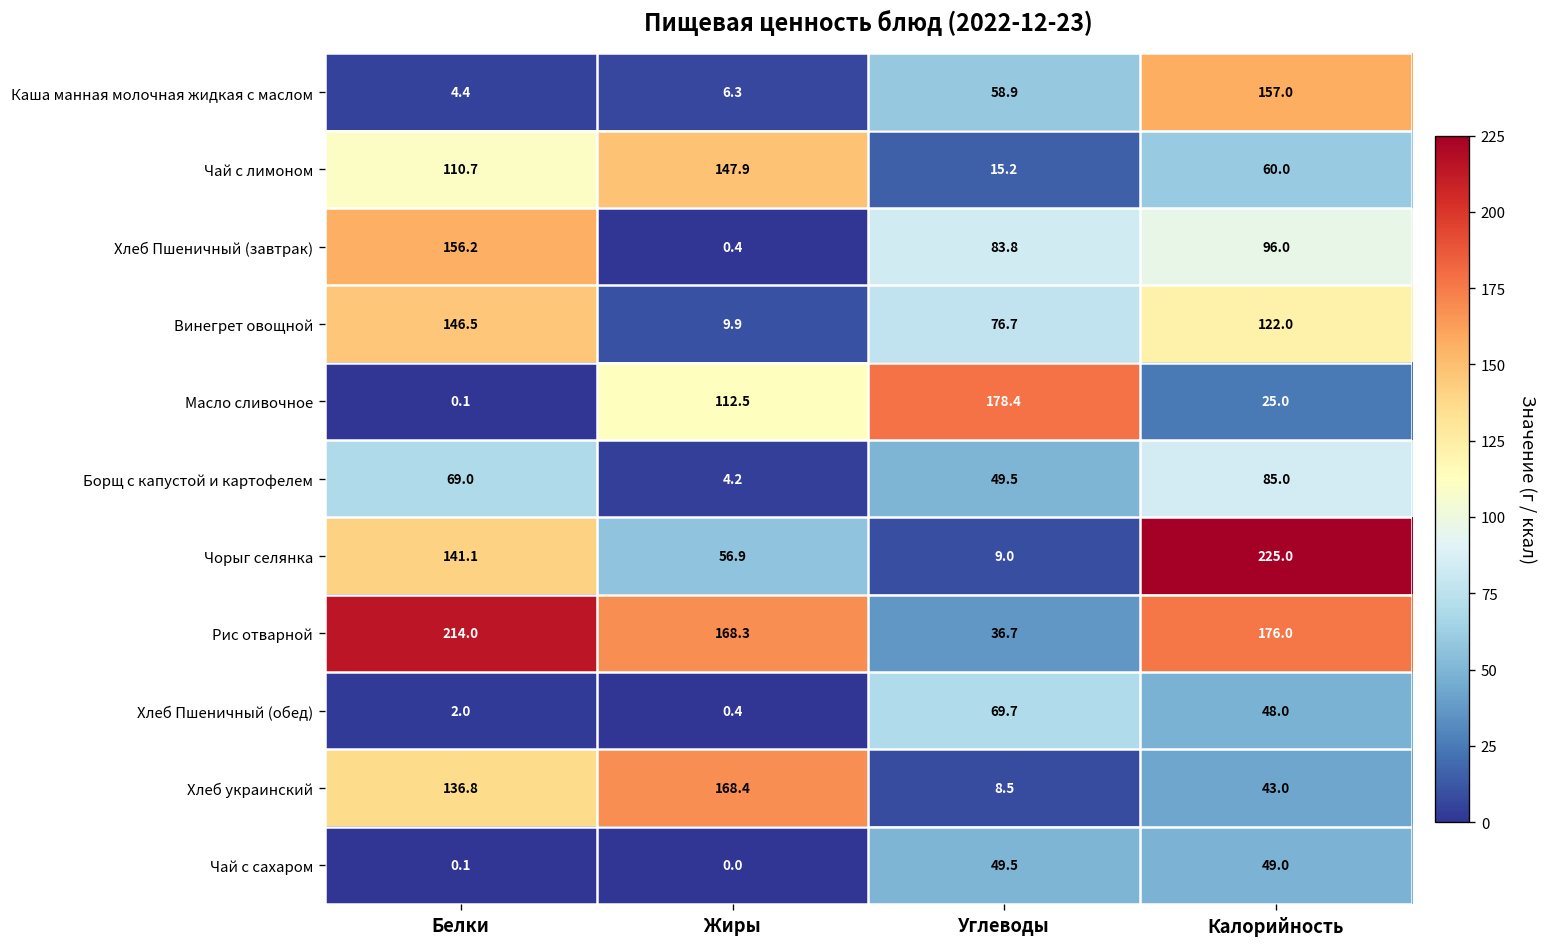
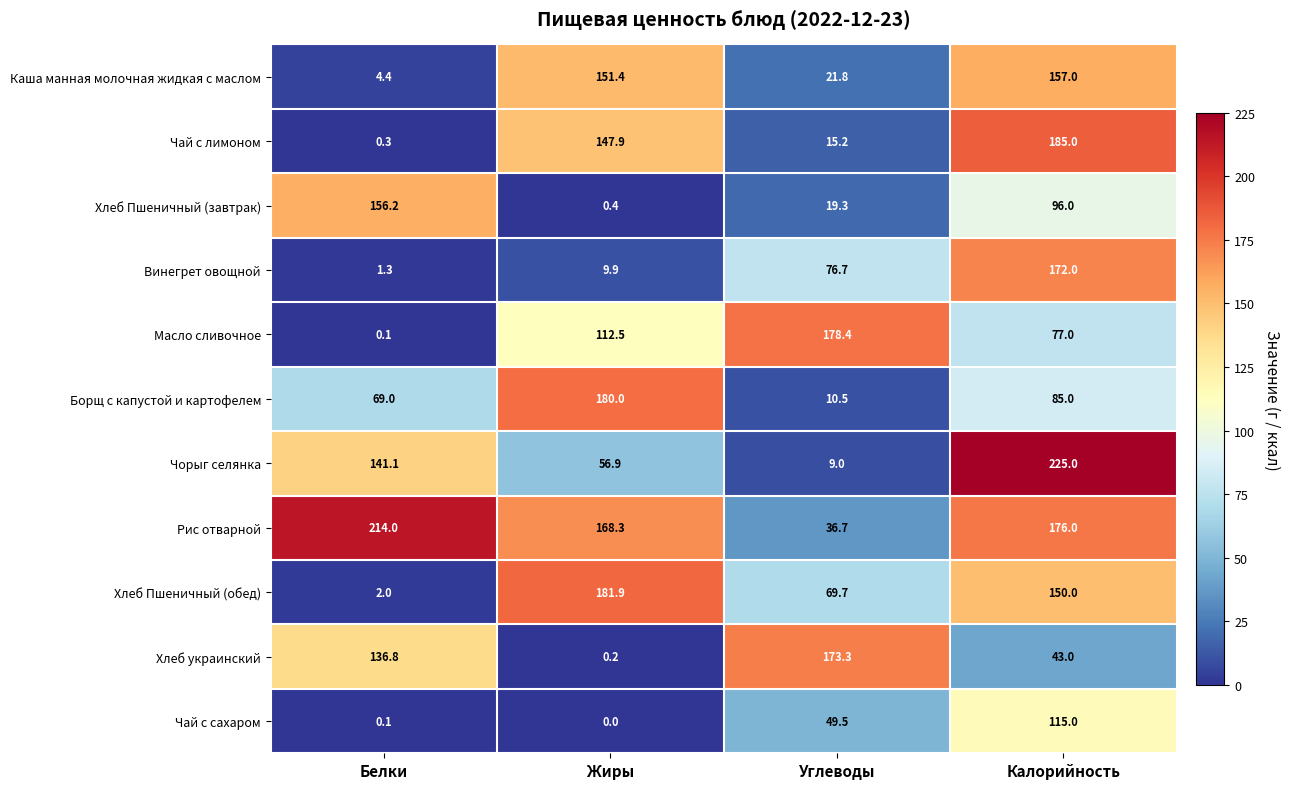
  {
    "Каша манная молочная жидкая с маслом": {
      "Белки": 4.4,
-     "Жиры": 6.3,
-     "Углеводы": 58.9,
+     "Жиры": 151.4,
+     "Углеводы": 21.8,
      "Калорийность": 157.0
    },
    "Чай с лимоном": {
-     "Белки": 110.7,
+     "Белки": 0.3,
      "Жиры": 147.9,
      "Углеводы": 15.2,
-     "Калорийность": 60.0
+     "Калорийность": 185.0
    },
    "Хлеб Пшеничный (завтрак)": {
      "Белки": 156.2,
      "Жиры": 0.4,
-     "Углеводы": 83.8,
+     "Углеводы": 19.3,
      "Калорийность": 96.0
    },
    "Винегрет овощной": {
-     "Белки": 146.5,
+     "Белки": 1.3,
      "Жиры": 9.9,
      "Углеводы": 76.7,
-     "Калорийность": 122.0
+     "Калорийность": 172.0
    },
    "Масло сливочное": {
      "Белки": 0.1,
      "Жиры": 112.5,
      "Углеводы": 178.4,
-     "Калорийность": 25.0
+     "Калорийность": 77.0
    },
    "Борщ с капустой и картофелем": {
      "Белки": 69.0,
-     "Жиры": 4.2,
-     "Углеводы": 49.5,
+     "Жиры": 180.0,
+     "Углеводы": 10.5,
      "Калорийность": 85.0
    },
    "Чорыг селянка": {
      "Белки": 141.1,
      "Жиры": 56.9,
      "Углеводы": 9.0,
      "Калорийность": 225.0
    },
    "Рис отварной": {
      "Белки": 214.0,
      "Жиры": 168.3,
      "Углеводы": 36.7,
      "Калорийность": 176.0
    },
    "Хлеб Пшеничный (обед)": {
      "Белки": 2.0,
-     "Жиры": 0.4,
+     "Жиры": 181.9,
      "Углеводы": 69.7,
-     "Калорийность": 48.0
+     "Калорийность": 150.0
    },
    "Хлеб украинский": {
      "Белки": 136.8,
-     "Жиры": 168.4,
-     "Углеводы": 8.5,
+     "Жиры": 0.2,
+     "Углеводы": 173.3,
      "Калорийность": 43.0
    },
    "Чай с сахаром": {
      "Белки": 0.1,
      "Жиры": 0.0,
      "Углеводы": 49.5,
-     "Калорийность": 49.0
+     "Калорийность": 115.0
    }
  }
